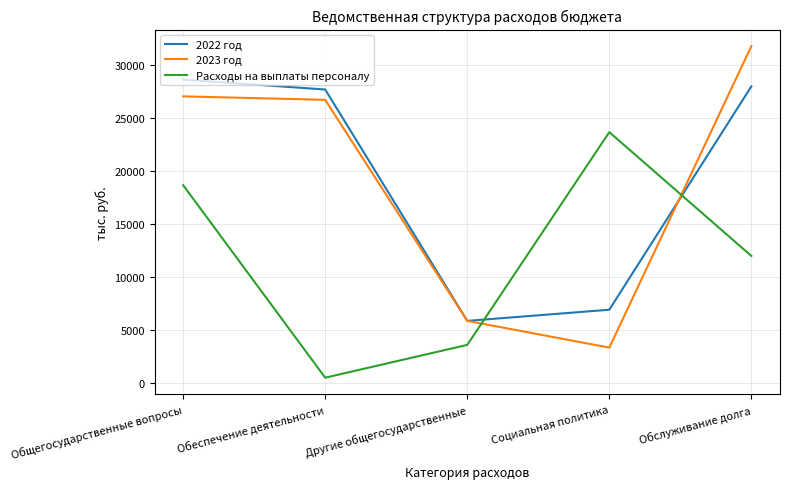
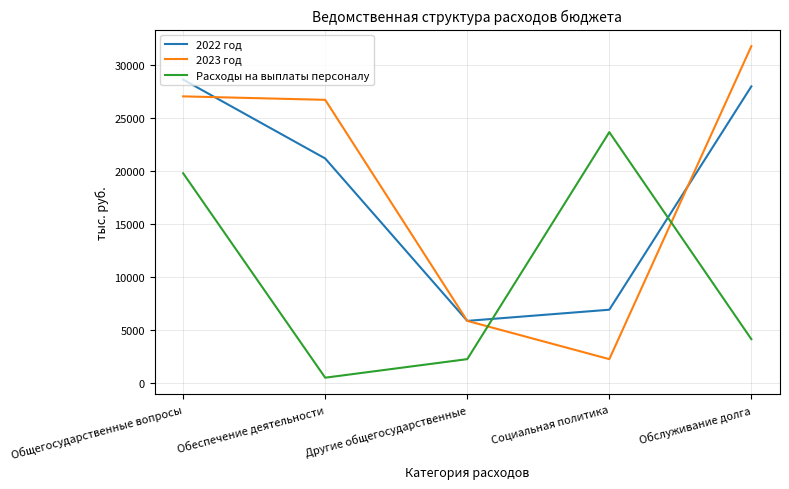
  {
    "2022 год": {
-     "Обеспечение деятельности": 27700,
+     "Обеспечение деятельности": 21200,
      "Социальная политика": 6900,
      "Обслуживание долга": 28000
    },
    "2023 год": {
      "Общегосударственные вопросы": 27000,
      "Обеспечение деятельности": 26700,
-     "Социальная политика": 3300,
+     "Социальная политика": 2200,
      "Обслуживание долга": 31800
    },
    "Расходы на выплаты персоналу": {
-     "Общегосударственные вопросы": 18700,
+     "Общегосударственные вопросы": 19800,
      "Обеспечение деятельности": 500,
-     "Другие общегосударственные": 3600,
+     "Другие общегосударственные": 2200,
      "Социальная политика": 23700,
-     "Обслуживание долга": 12000
+     "Обслуживание долга": 4100
    }
  }
